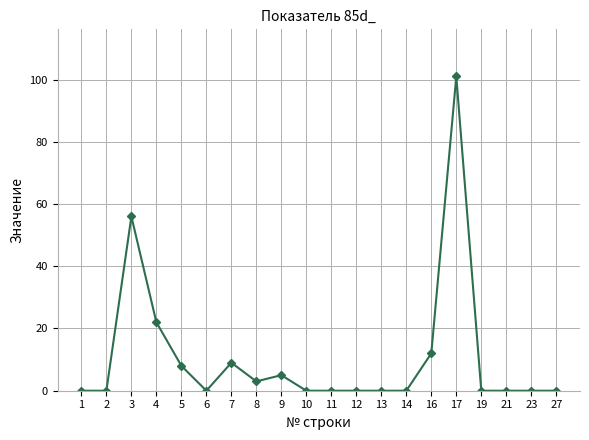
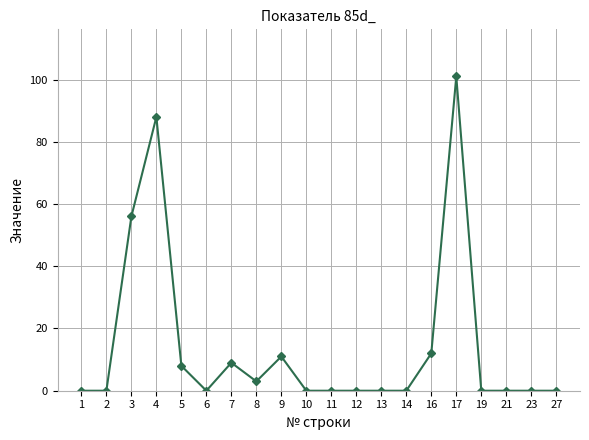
  {
    "1": 0,
    "2": 0,
    "3": 56,
-   "4": 22,
+   "4": 88,
    "5": 8,
    "6": 0,
    "7": 9,
    "8": 3,
-   "9": 5,
+   "9": 11,
    "10": 0,
    "11": 0,
    "12": 0,
    "13": 0,
    "14": 0,
    "16": 12,
    "17": 101,
    "19": 0,
    "21": 0,
    "23": 0,
    "27": 0
  }
